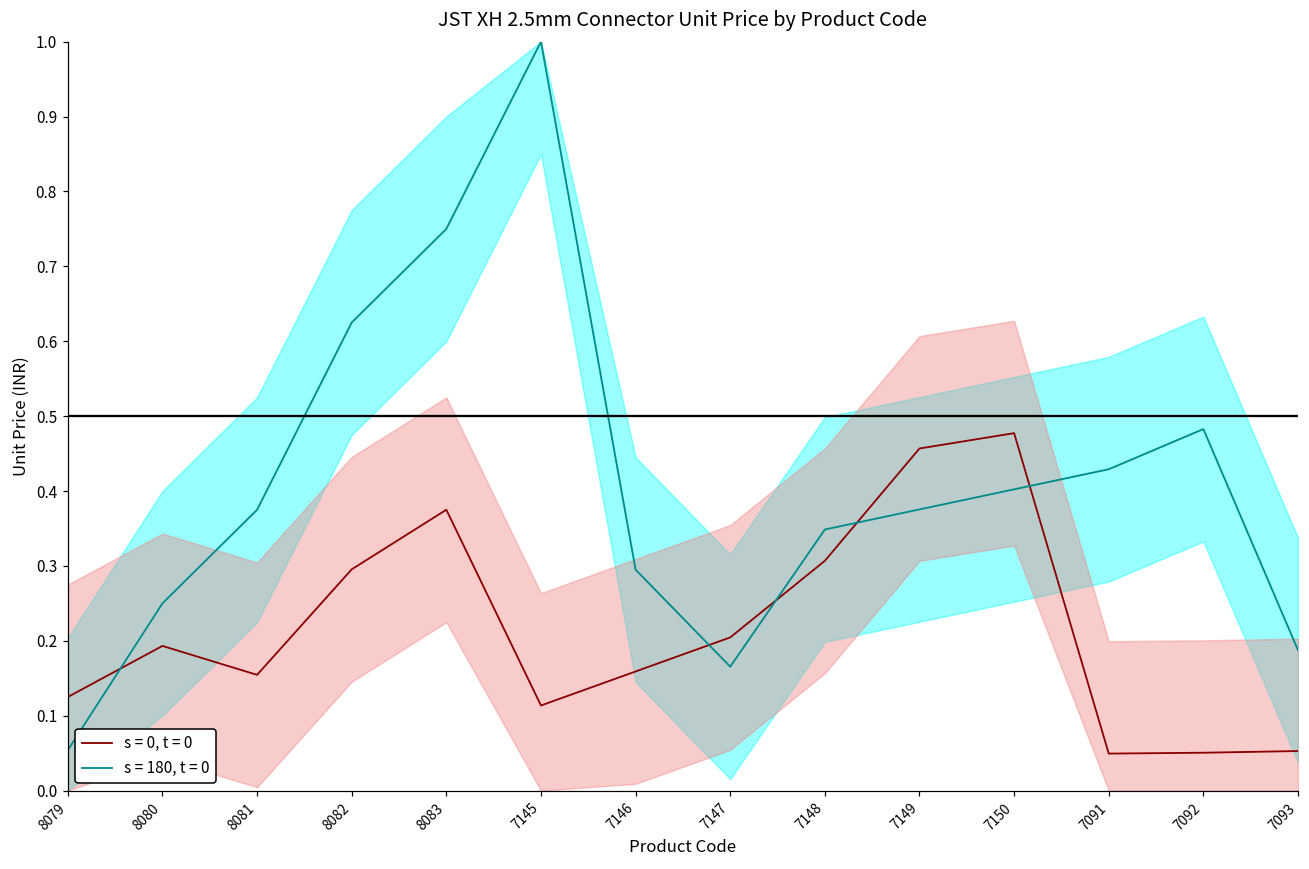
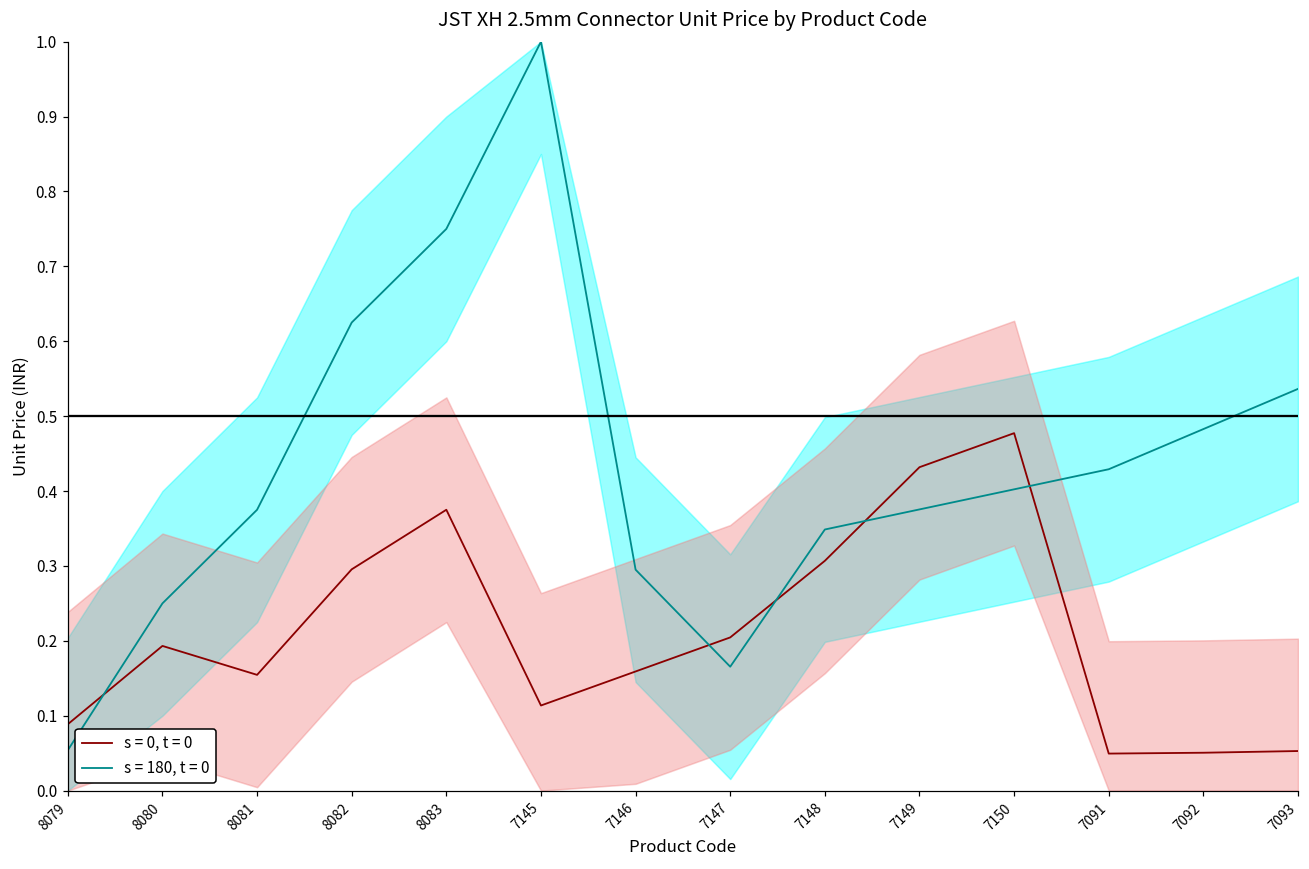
  {
    "s = 0, t = 0": {
-     "8079": 0.13,
+     "8079": 0.09,
      "8080": 0.19,
      "8081": 0.15,
      "8082": 0.30,
      "8083": 0.38,
      "7145": 0.11,
      "7146": 0.16,
      "7147": 0.20,
      "7148": 0.31,
-     "7149": 0.46,
+     "7149": 0.43,
      "7150": 0.48,
      "7091": 0.05,
      "7092": 0.05,
      "7093": 0.05
    },
    "s = 180, t = 0": {
      "8079": 0.05,
      "8080": 0.25,
      "8081": 0.38,
      "8082": 0.63,
      "8083": 0.75,
      "7146": 0.30,
      "7147": 0.17,
      "7148": 0.35,
      "7149": 0.38,
      "7150": 0.40,
      "7091": 0.43,
      "7092": 0.48,
-     "7093": 0.19
+     "7093": 0.54
    }
  }
